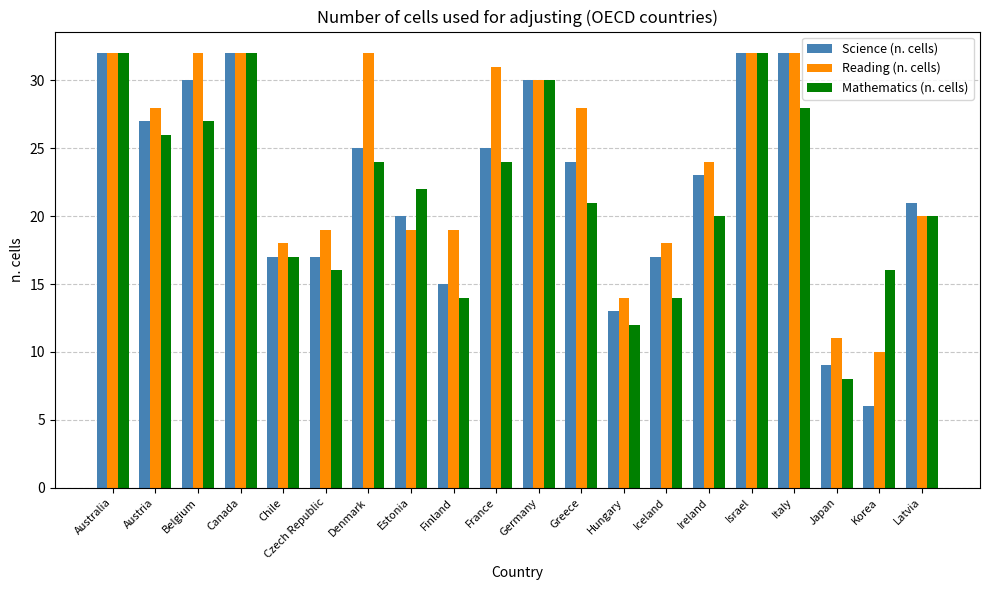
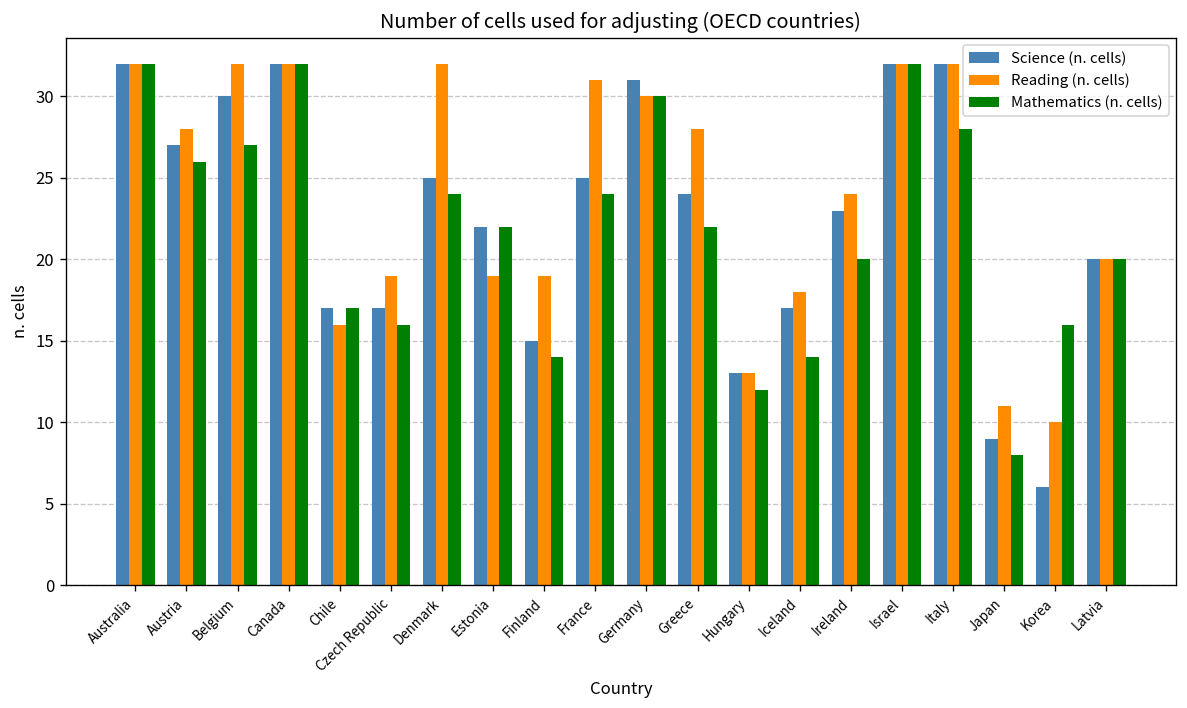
  {
    "Science (n. cells)": {
      "Australia": 32,
      "Austria": 27,
      "Belgium": 30,
      "Canada": 32,
      "Chile": 17,
      "Czech Republic": 17,
      "Denmark": 25,
-     "Estonia": 20,
+     "Estonia": 22,
      "Finland": 15,
      "France": 25,
-     "Germany": 30,
+     "Germany": 31,
      "Greece": 24,
      "Hungary": 13,
      "Iceland": 17,
      "Ireland": 23,
      "Israel": 32,
      "Italy": 32,
      "Japan": 9,
      "Korea": 6,
-     "Latvia": 21
+     "Latvia": 20
    },
    "Reading (n. cells)": {
      "Australia": 32,
      "Austria": 28,
      "Belgium": 32,
      "Canada": 32,
-     "Chile": 18,
+     "Chile": 16,
      "Czech Republic": 19,
      "Denmark": 32,
      "Estonia": 19,
      "Finland": 19,
      "France": 31,
      "Germany": 30,
      "Greece": 28,
-     "Hungary": 14,
+     "Hungary": 13,
      "Iceland": 18,
      "Ireland": 24,
      "Israel": 32,
      "Italy": 32,
      "Japan": 11,
      "Korea": 10,
      "Latvia": 20
    },
    "Mathematics (n. cells)": {
      "Australia": 32,
      "Austria": 26,
      "Belgium": 27,
      "Canada": 32,
      "Chile": 17,
      "Czech Republic": 16,
      "Denmark": 24,
      "Estonia": 22,
      "Finland": 14,
      "France": 24,
      "Germany": 30,
-     "Greece": 21,
+     "Greece": 22,
      "Hungary": 12,
      "Iceland": 14,
      "Ireland": 20,
      "Israel": 32,
      "Italy": 28,
      "Japan": 8,
      "Korea": 16,
      "Latvia": 20
    }
  }
